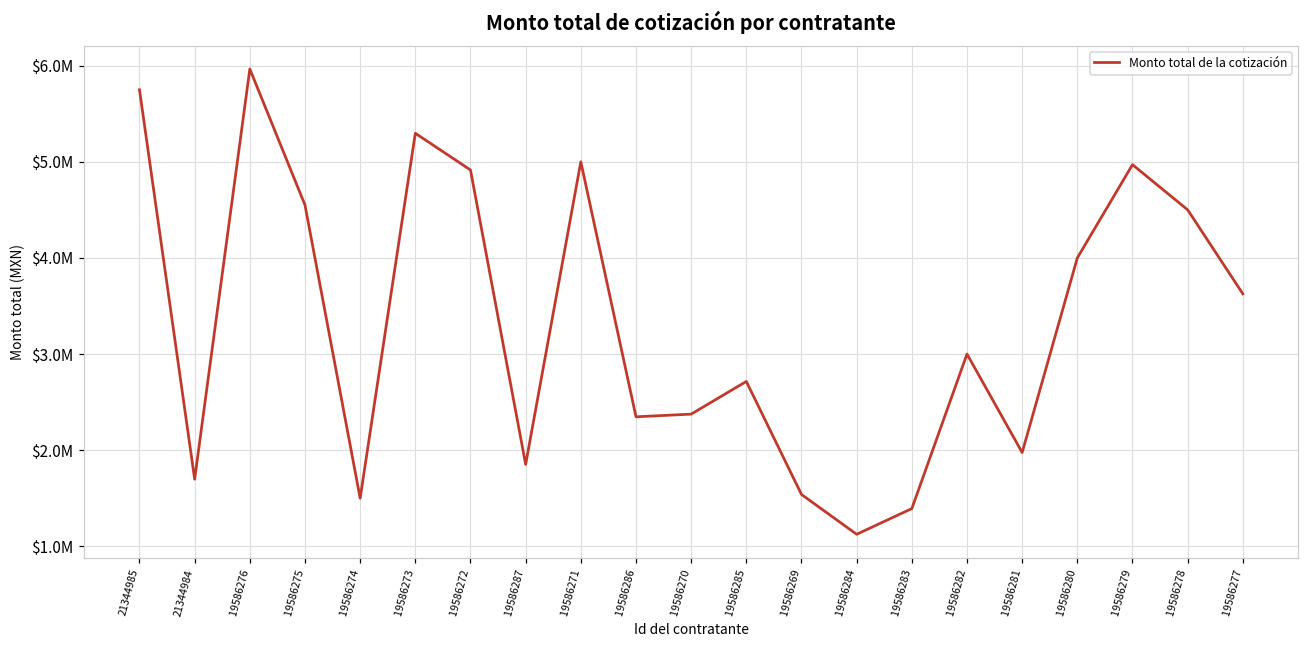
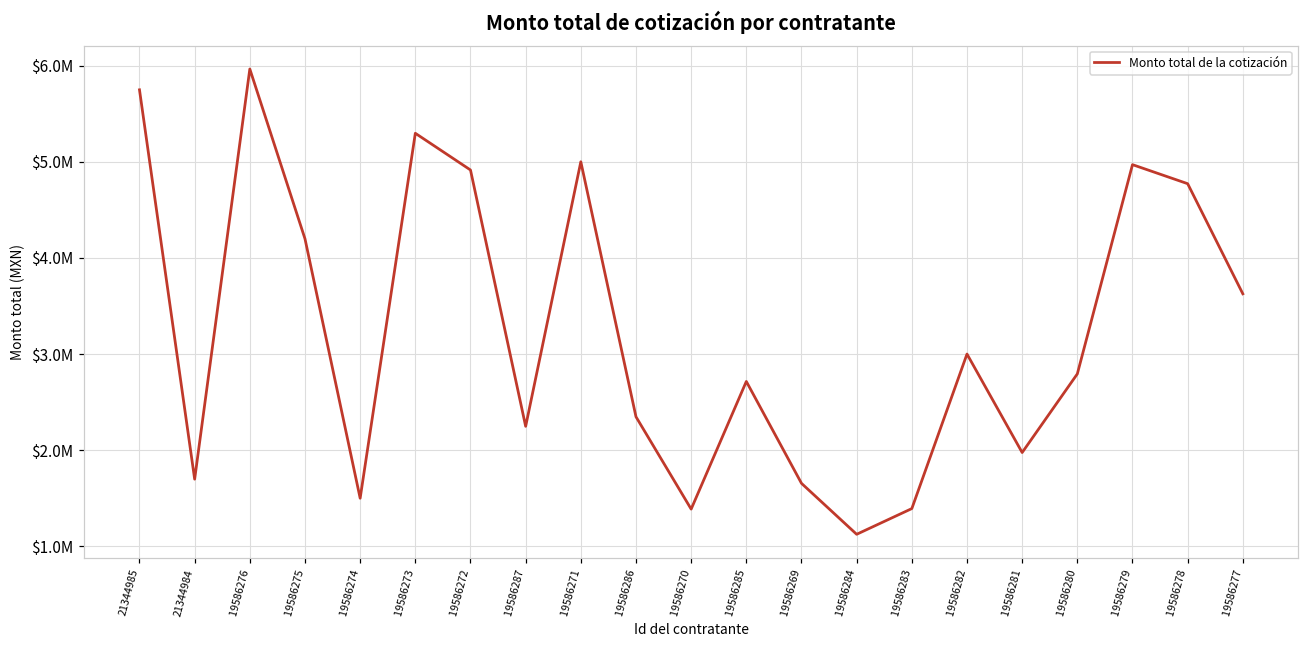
  {
    "21344985": "$5700000",
    "21344984": "$1700000",
    "19586276": "$6000000",
-   "19586275": "$4600000",
+   "19586275": "$4200000",
    "19586274": "$1500000",
    "19586273": "$5300000",
    "19586272": "$4900000",
-   "19586287": "$1900000",
+   "19586287": "$2200000",
    "19586271": "$5000000",
    "19586286": "$2300000",
-   "19586270": "$2400000",
+   "19586270": "$1400000",
    "19586285": "$2700000",
-   "19586269": "$1500000",
+   "19586269": "$1700000",
    "19586284": "$1100000",
    "19586283": "$1400000",
    "19586282": "$3000000",
    "19586281": "$2000000",
-   "19586280": "$4000000",
+   "19586280": "$2800000",
    "19586279": "$5000000",
-   "19586278": "$4500000",
+   "19586278": "$4800000",
    "19586277": "$3600000"
  }
